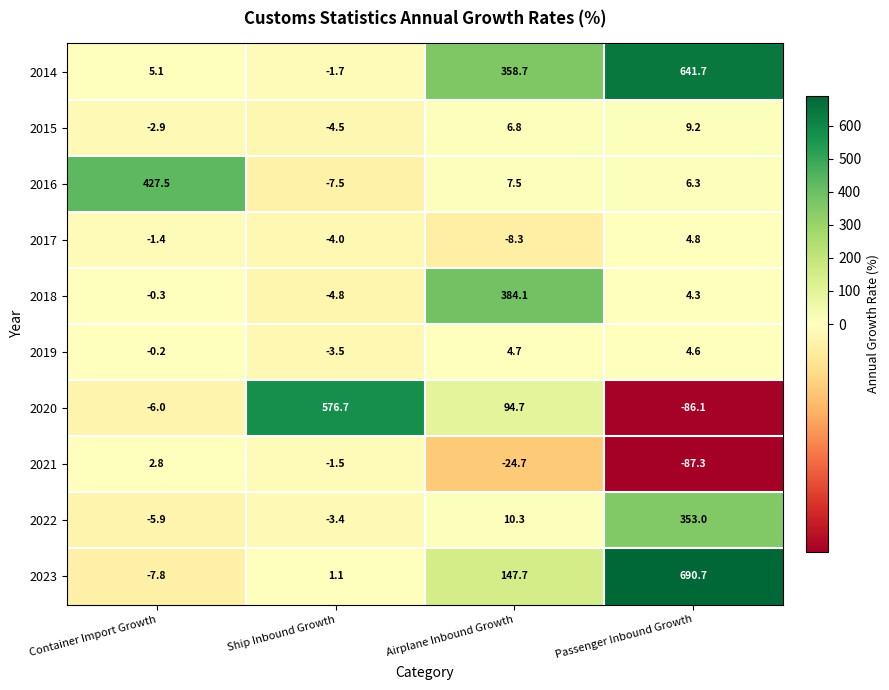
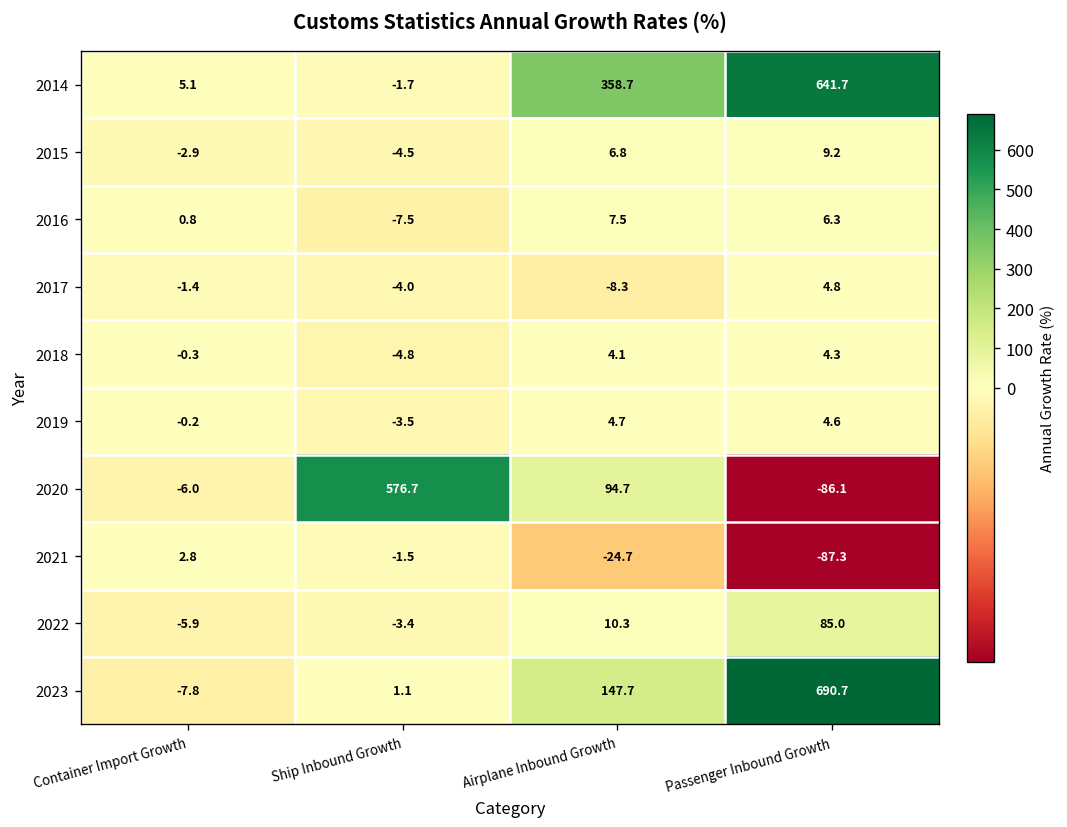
  {
    "2014": {
      "Container Import Growth": 5.1,
      "Ship Inbound Growth": -1.7,
      "Airplane Inbound Growth": 358.7,
      "Passenger Inbound Growth": 641.7
    },
    "2015": {
      "Container Import Growth": -2.9,
      "Ship Inbound Growth": -4.5,
      "Airplane Inbound Growth": 6.8,
      "Passenger Inbound Growth": 9.2
    },
    "2016": {
-     "Container Import Growth": 427.5,
+     "Container Import Growth": 0.8,
      "Ship Inbound Growth": -7.5,
      "Airplane Inbound Growth": 7.5,
      "Passenger Inbound Growth": 6.3
    },
    "2017": {
      "Container Import Growth": -1.4,
      "Ship Inbound Growth": -4.0,
      "Airplane Inbound Growth": -8.3,
      "Passenger Inbound Growth": 4.8
    },
    "2018": {
      "Container Import Growth": -0.3,
      "Ship Inbound Growth": -4.8,
-     "Airplane Inbound Growth": 384.1,
+     "Airplane Inbound Growth": 4.1,
      "Passenger Inbound Growth": 4.3
    },
    "2019": {
      "Container Import Growth": -0.2,
      "Ship Inbound Growth": -3.5,
      "Airplane Inbound Growth": 4.7,
      "Passenger Inbound Growth": 4.6
    },
    "2020": {
      "Container Import Growth": -6.0,
      "Ship Inbound Growth": 576.7,
      "Airplane Inbound Growth": 94.7,
      "Passenger Inbound Growth": -86.1
    },
    "2021": {
      "Container Import Growth": 2.8,
      "Ship Inbound Growth": -1.5,
      "Airplane Inbound Growth": -24.7,
      "Passenger Inbound Growth": -87.3
    },
    "2022": {
      "Container Import Growth": -5.9,
      "Ship Inbound Growth": -3.4,
      "Airplane Inbound Growth": 10.3,
-     "Passenger Inbound Growth": 353.0
+     "Passenger Inbound Growth": 85.0
    },
    "2023": {
      "Container Import Growth": -7.8,
      "Ship Inbound Growth": 1.1,
      "Airplane Inbound Growth": 147.7,
      "Passenger Inbound Growth": 690.7
    }
  }
